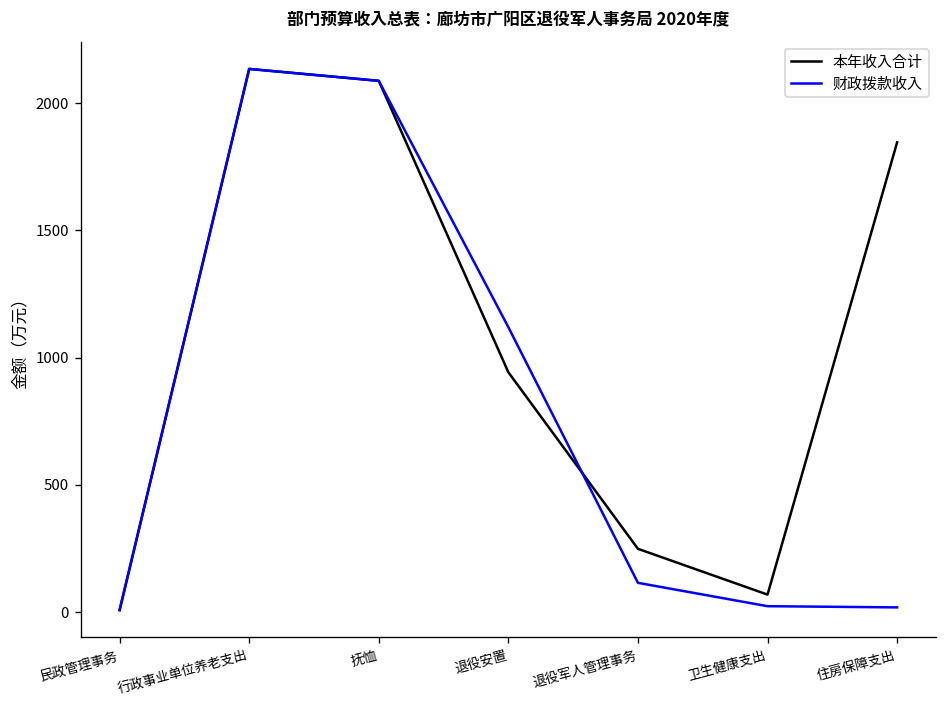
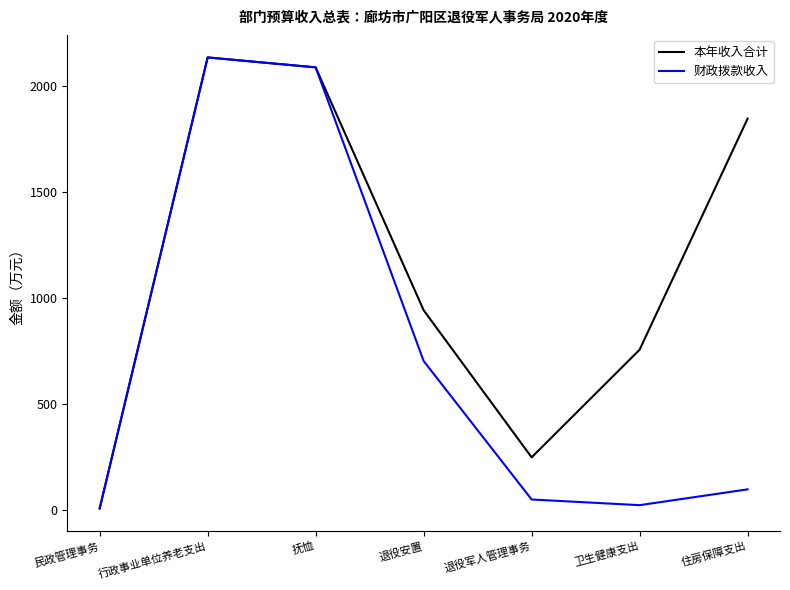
  {
    "本年收入合计": {
      "退役安置": 940,
      "退役军人管理事务": 250,
-     "卫生健康支出": 70,
+     "卫生健康支出": 760,
      "住房保障支出": 1850
    },
    "财政拨款收入": {
-     "退役安置": 1120,
-     "退役军人管理事务": 120,
+     "退役安置": 700,
+     "退役军人管理事务": 50,
      "卫生健康支出": 20,
-     "住房保障支出": 20
+     "住房保障支出": 100
    }
  }
